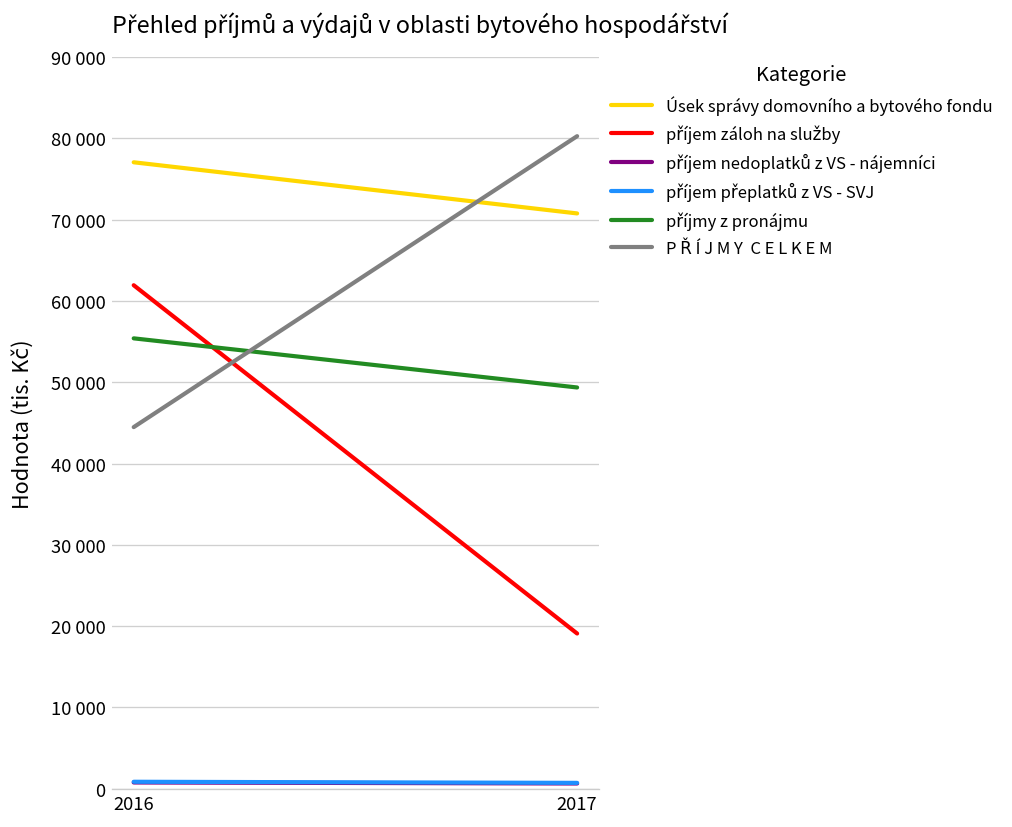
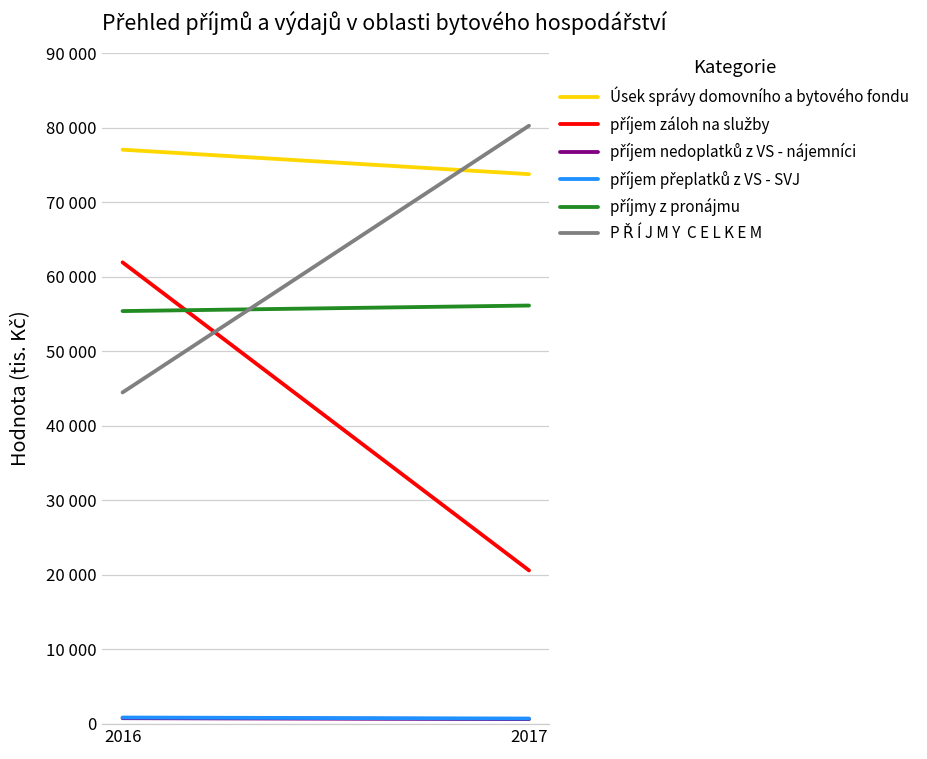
  {
    "Úsek správy domovního a bytového fondu": {
      "2016": 77000,
-     "2017": 71000
+     "2017": 74000
    },
    "příjem záloh na služby": {
      "2016": 62000,
-     "2017": 19000
+     "2017": 21000
    },
    "příjmy z pronájmu": {
      "2016": 55000,
-     "2017": 49000
+     "2017": 56000
    },
    "P Ř Í J M Y C E L K E M": {
      "2016": 44000,
      "2017": 80000
    }
  }
